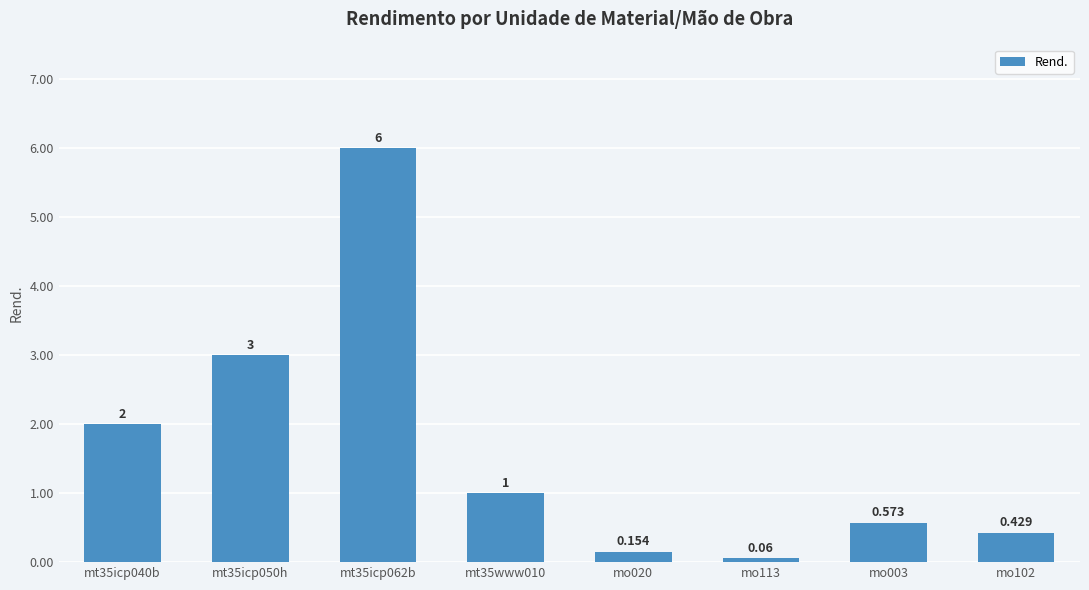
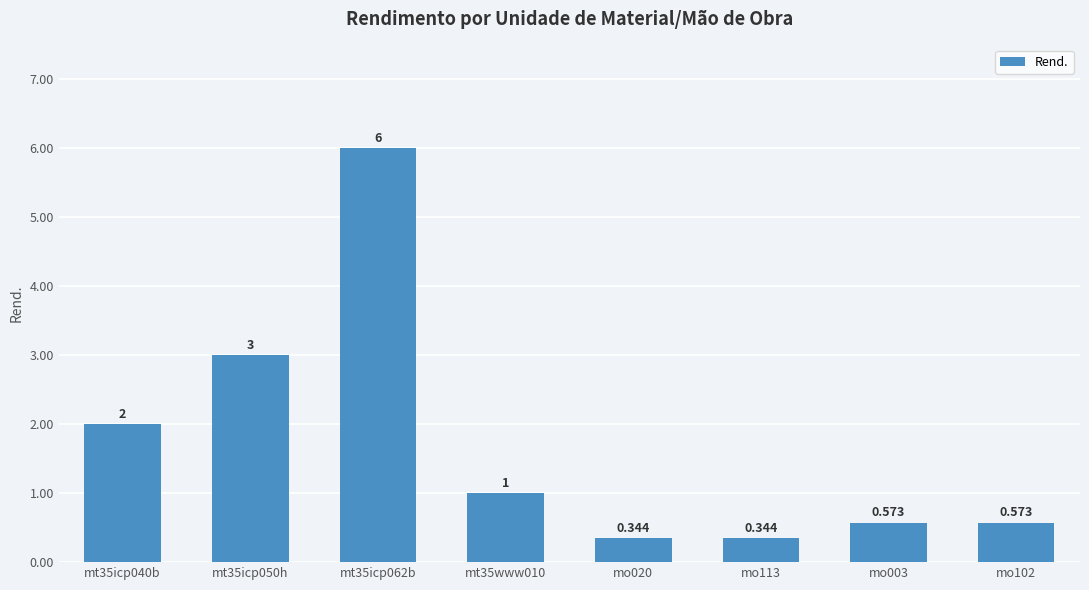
  {
    "mt35icp040b": 2,
    "mt35icp050h": 3,
    "mt35icp062b": 6,
    "mt35www010": 1,
-   "mo020": 0.154,
-   "mo113": 0.06,
+   "mo020": 0.344,
+   "mo113": 0.344,
    "mo003": 0.573,
-   "mo102": 0.429
+   "mo102": 0.573
  }
